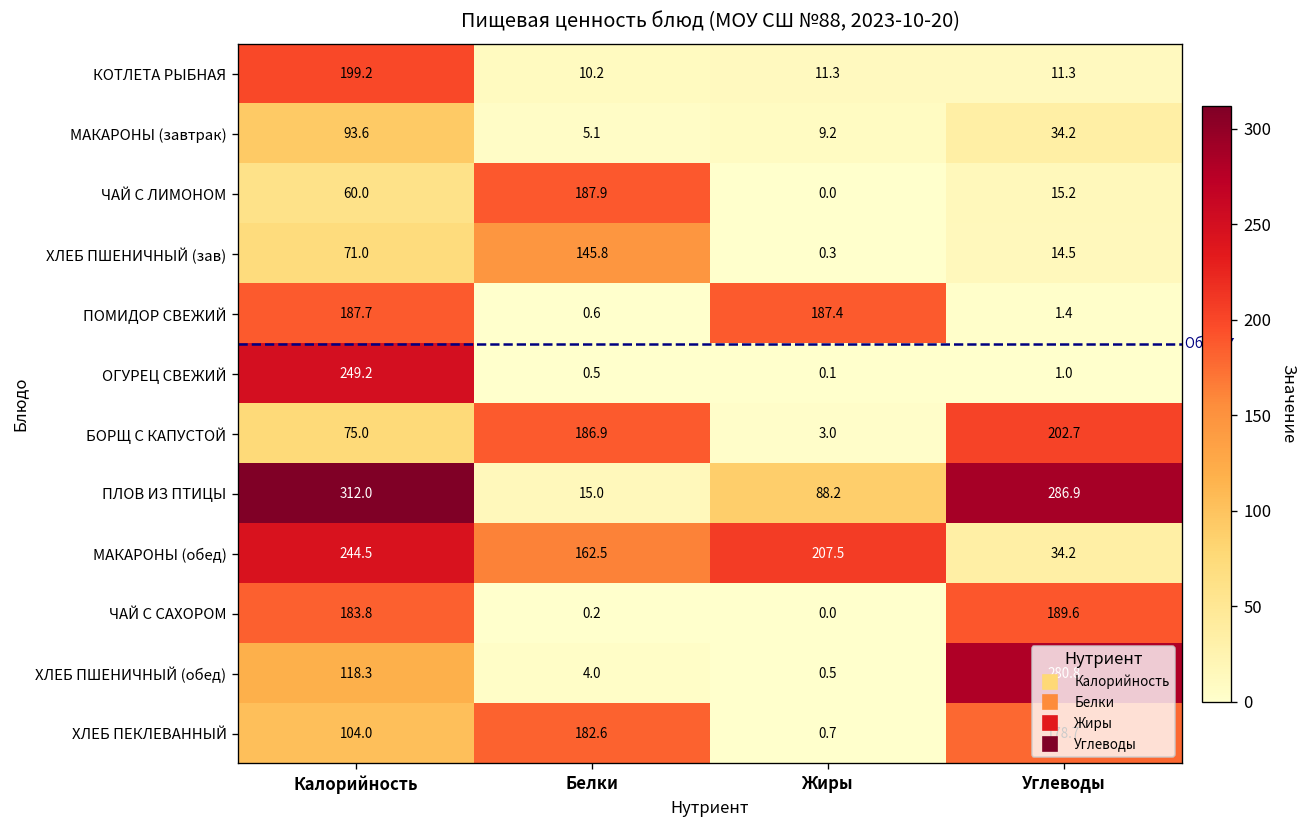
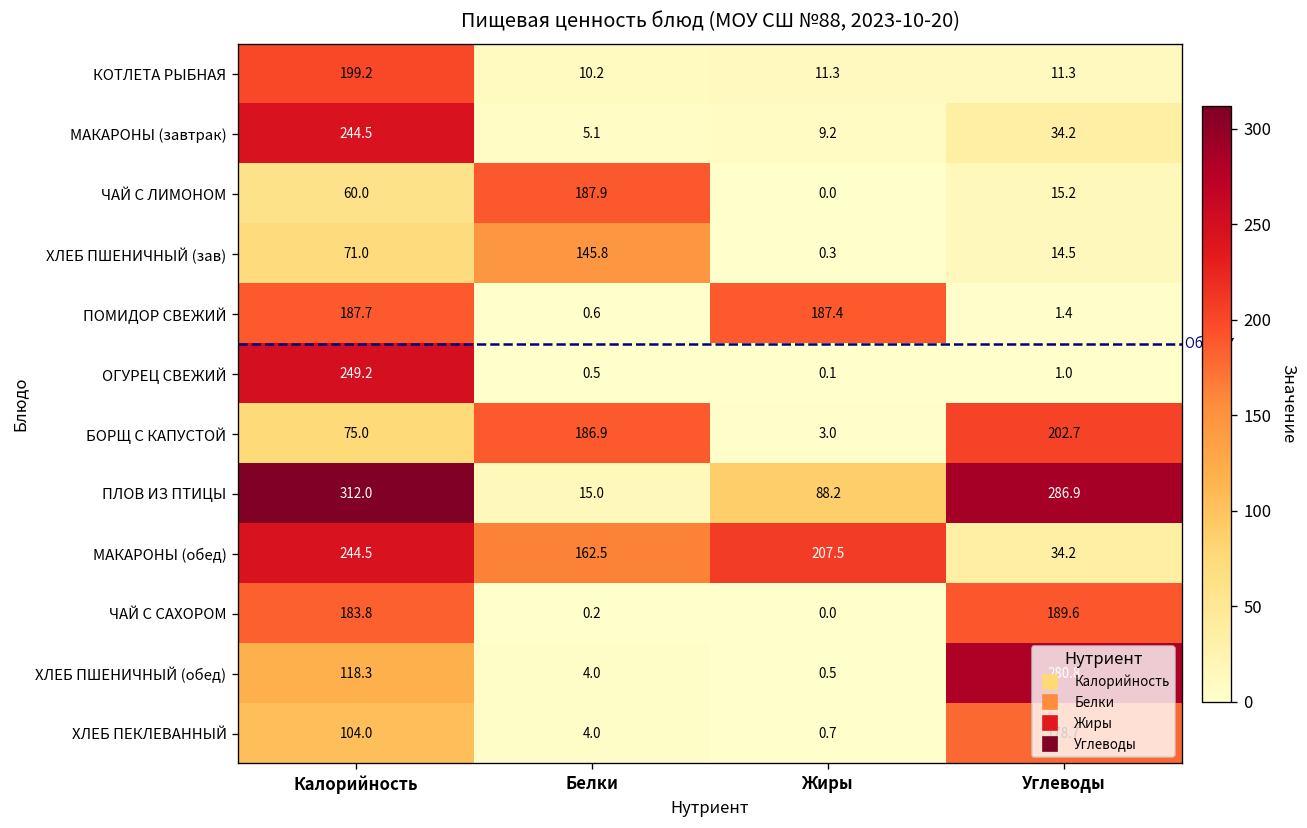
  {
    "КОТЛЕТА РЫБНАЯ": {
      "Калорийность": 199.2,
      "Белки": 10.2,
      "Жиры": 11.3,
      "Углеводы": 11.3
    },
    "МАКАРОНЫ (завтрак)": {
-     "Калорийность": 93.6,
+     "Калорийность": 244.5,
      "Белки": 5.1,
      "Жиры": 9.2,
      "Углеводы": 34.2
    },
    "ЧАЙ С ЛИМОНОМ": {
      "Калорийность": 60.0,
      "Белки": 187.9,
      "Жиры": 0.0,
      "Углеводы": 15.2
    },
    "ХЛЕБ ПШЕНИЧНЫЙ (зав)": {
      "Калорийность": 71.0,
      "Белки": 145.8,
      "Жиры": 0.3,
      "Углеводы": 14.5
    },
    "ПОМИДОР СВЕЖИЙ": {
      "Калорийность": 187.7,
      "Белки": 0.6,
      "Жиры": 187.4,
      "Углеводы": 1.4
    },
    "ОГУРЕЦ СВЕЖИЙ": {
      "Калорийность": 249.2,
      "Белки": 0.5,
      "Жиры": 0.1,
      "Углеводы": 1.0
    },
    "БОРЩ С КАПУСТОЙ": {
      "Калорийность": 75.0,
      "Белки": 186.9,
      "Жиры": 3.0,
      "Углеводы": 202.7
    },
    "ПЛОВ ИЗ ПТИЦЫ": {
      "Калорийность": 312.0,
      "Белки": 15.0,
      "Жиры": 88.2,
      "Углеводы": 286.9
    },
    "МАКАРОНЫ (обед)": {
      "Калорийность": 244.5,
      "Белки": 162.5,
      "Жиры": 207.5,
      "Углеводы": 34.2
    },
    "ЧАЙ С САХОРОМ": {
      "Калорийность": 183.8,
      "Белки": 0.2,
      "Жиры": 0.0,
      "Углеводы": 189.6
    },
    "ХЛЕБ ПШЕНИЧНЫЙ (обед)": {
      "Калорийность": 118.3,
      "Белки": 4.0,
      "Жиры": 0.5
    },
    "ХЛЕБ ПЕКЛЕВАННЫЙ": {
      "Калорийность": 104.0,
-     "Белки": 182.6,
+     "Белки": 4.0,
      "Жиры": 0.7
    }
  }
